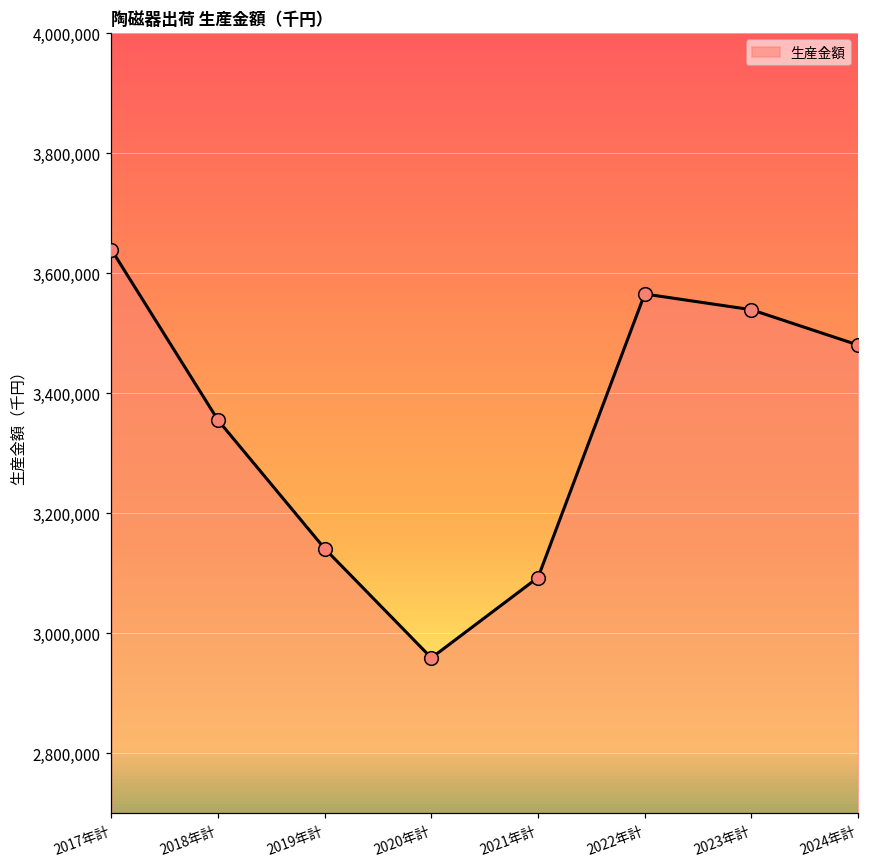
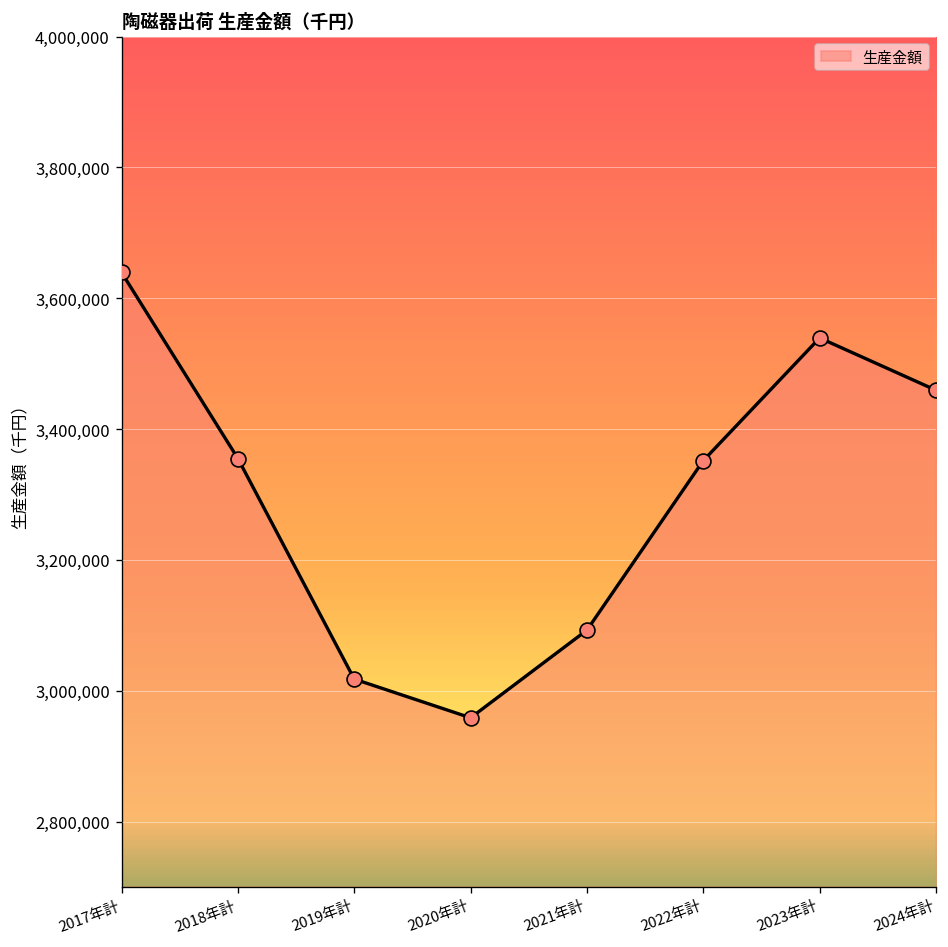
  {
    "2017年計": "3,640,000",
    "2018年計": "3,350,000",
-   "2019年計": "3,140,000",
+   "2019年計": "3,020,000",
    "2020年計": "2,960,000",
    "2021年計": "3,090,000",
-   "2022年計": "3,570,000",
+   "2022年計": "3,350,000",
    "2023年計": "3,540,000",
-   "2024年計": "3,480,000"
+   "2024年計": "3,460,000"
  }
